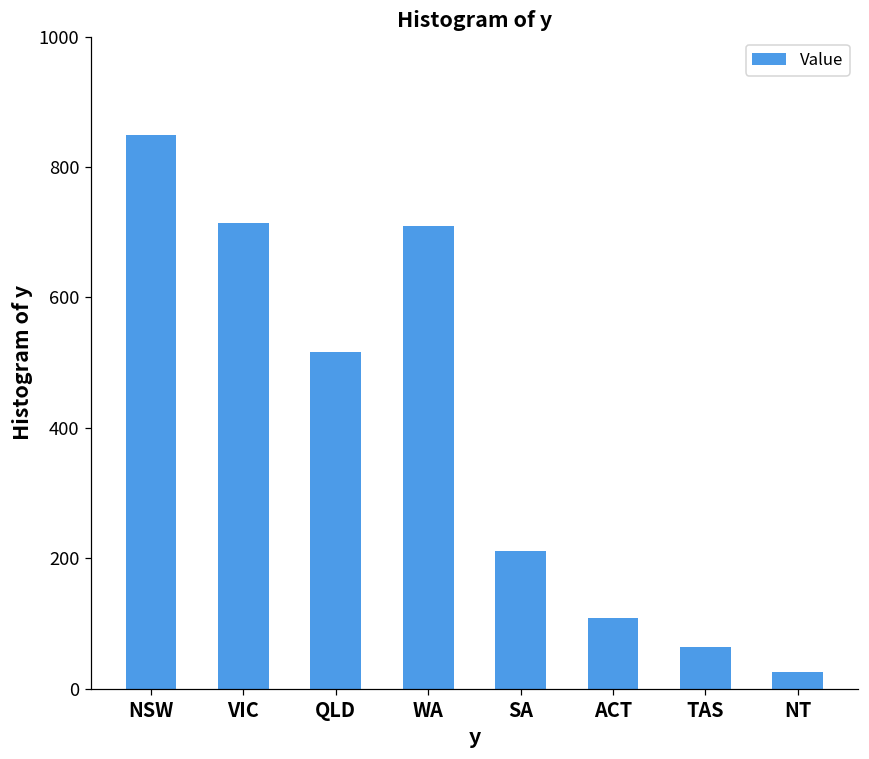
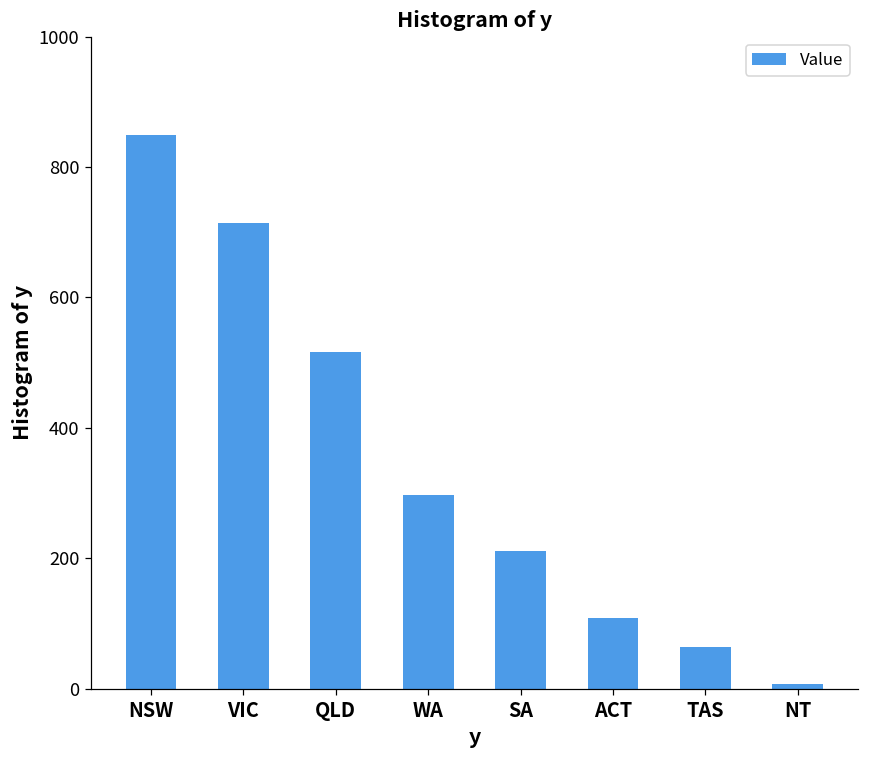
  {
    "NSW": 850,
    "VIC": 710,
    "QLD": 520,
-   "WA": 710,
+   "WA": 300,
    "SA": 210,
    "ACT": 110,
    "TAS": 60,
-   "NT": 30
+   "NT": 10
  }
